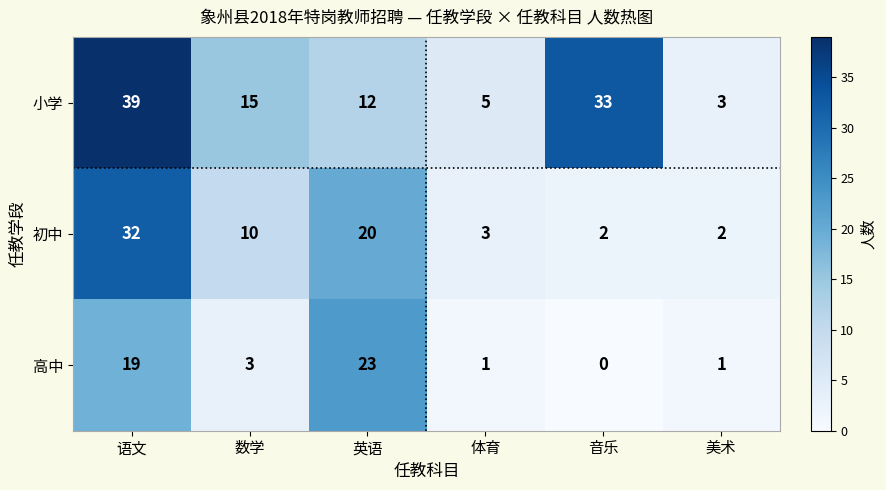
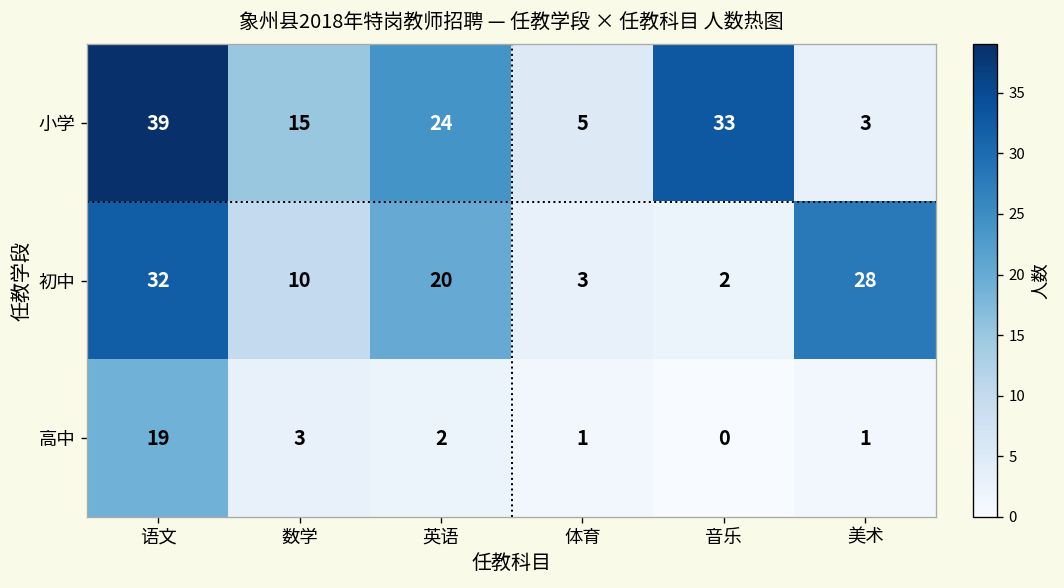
  {
    "小学": {
      "语文": 39,
      "数学": 15,
-     "英语": 12,
+     "英语": 24,
      "体育": 5,
      "音乐": 33,
      "美术": 3
    },
    "初中": {
      "语文": 32,
      "数学": 10,
      "英语": 20,
      "体育": 3,
      "音乐": 2,
-     "美术": 2
+     "美术": 28
    },
    "高中": {
      "语文": 19,
      "数学": 3,
-     "英语": 23,
+     "英语": 2,
      "体育": 1,
      "音乐": 0,
      "美术": 1
    }
  }
